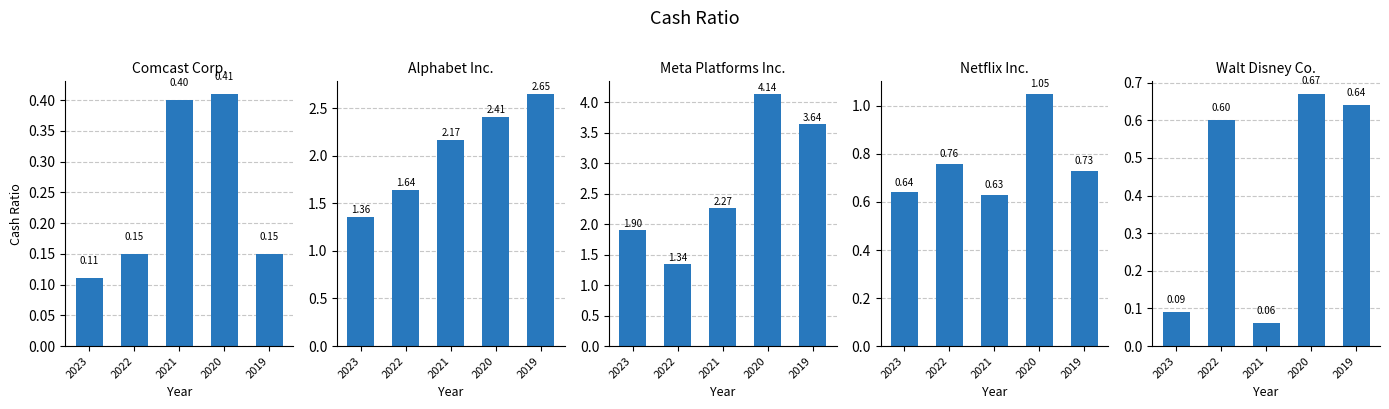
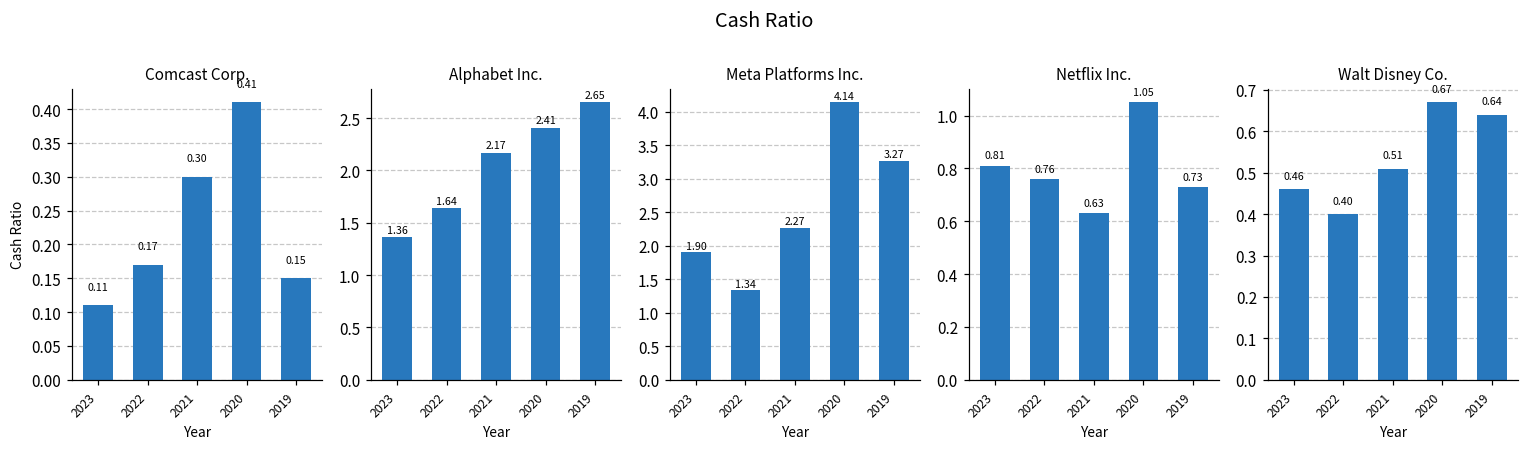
  {
    "Comcast Corp.": {
      "2023": 0.11,
-     "2022": 0.15,
-     "2021": 0.40,
+     "2022": 0.17,
+     "2021": 0.30,
      "2020": 0.41,
      "2019": 0.15
    },
    "Alphabet Inc.": {
      "2023": 1.36,
      "2022": 1.64,
      "2021": 2.17,
      "2020": 2.41,
      "2019": 2.65
    },
    "Meta Platforms Inc.": {
      "2023": 1.90,
      "2022": 1.34,
      "2021": 2.27,
      "2020": 4.14,
-     "2019": 3.64
+     "2019": 3.27
    },
    "Netflix Inc.": {
-     "2023": 0.64,
+     "2023": 0.81,
      "2022": 0.76,
      "2021": 0.63,
      "2020": 1.05,
      "2019": 0.73
    },
    "Walt Disney Co.": {
-     "2023": 0.09,
-     "2022": 0.60,
-     "2021": 0.06,
+     "2023": 0.46,
+     "2022": 0.40,
+     "2021": 0.51,
      "2020": 0.67,
      "2019": 0.64
    }
  }
